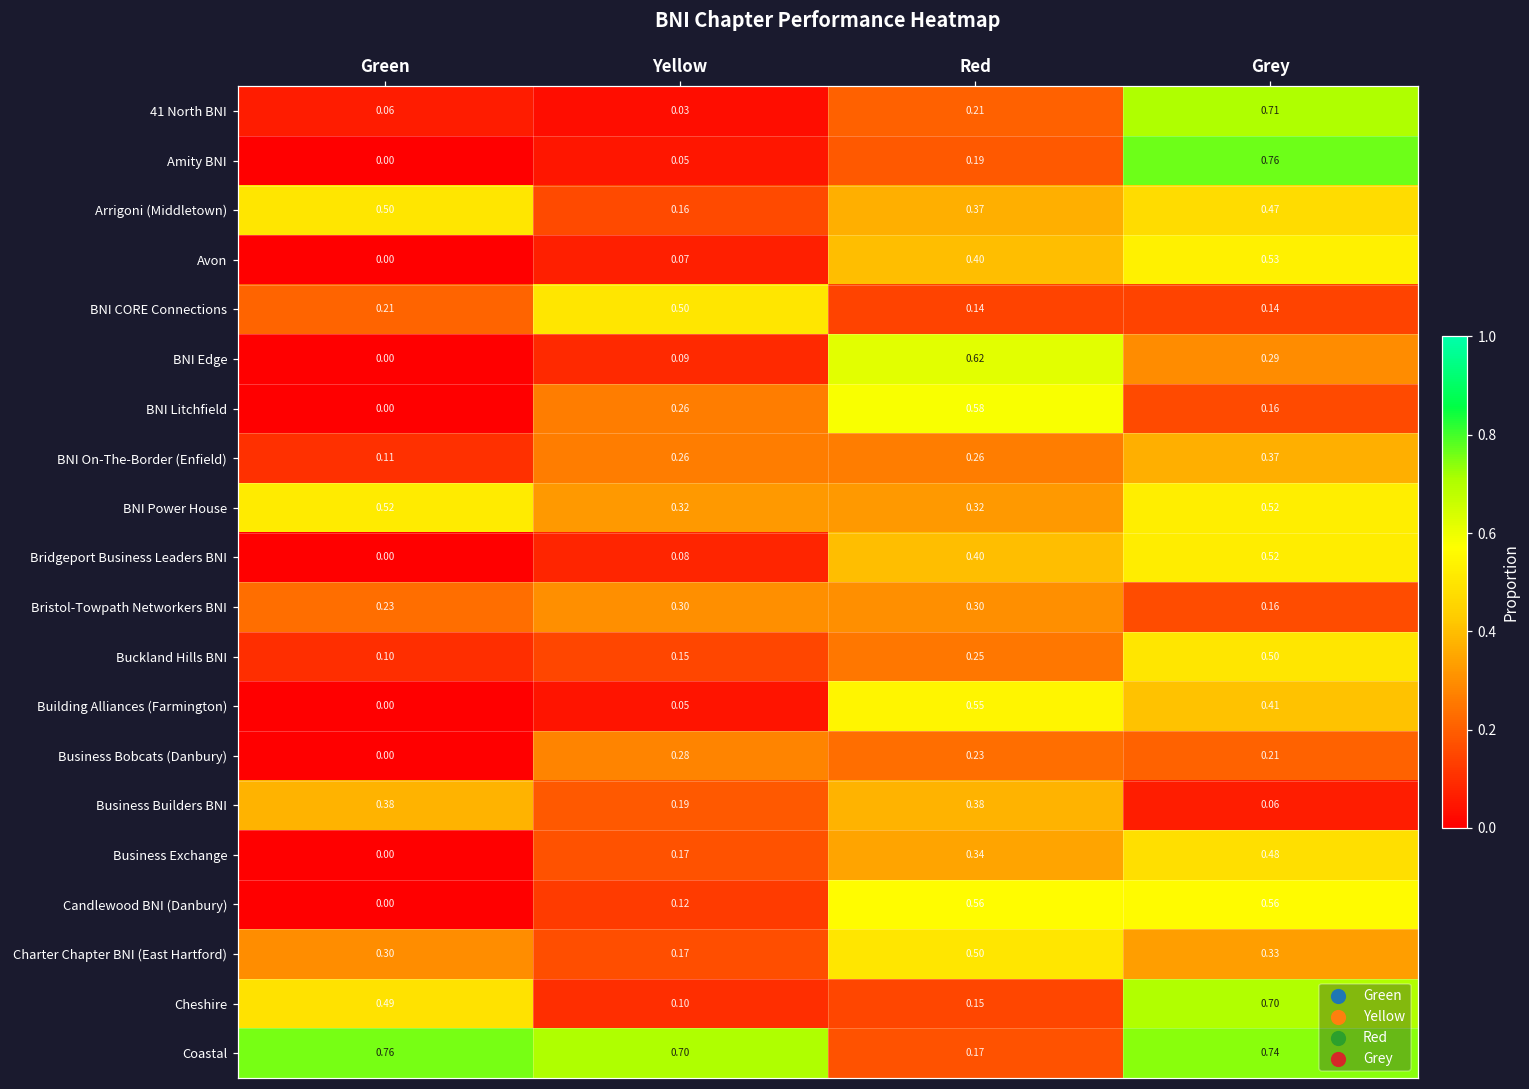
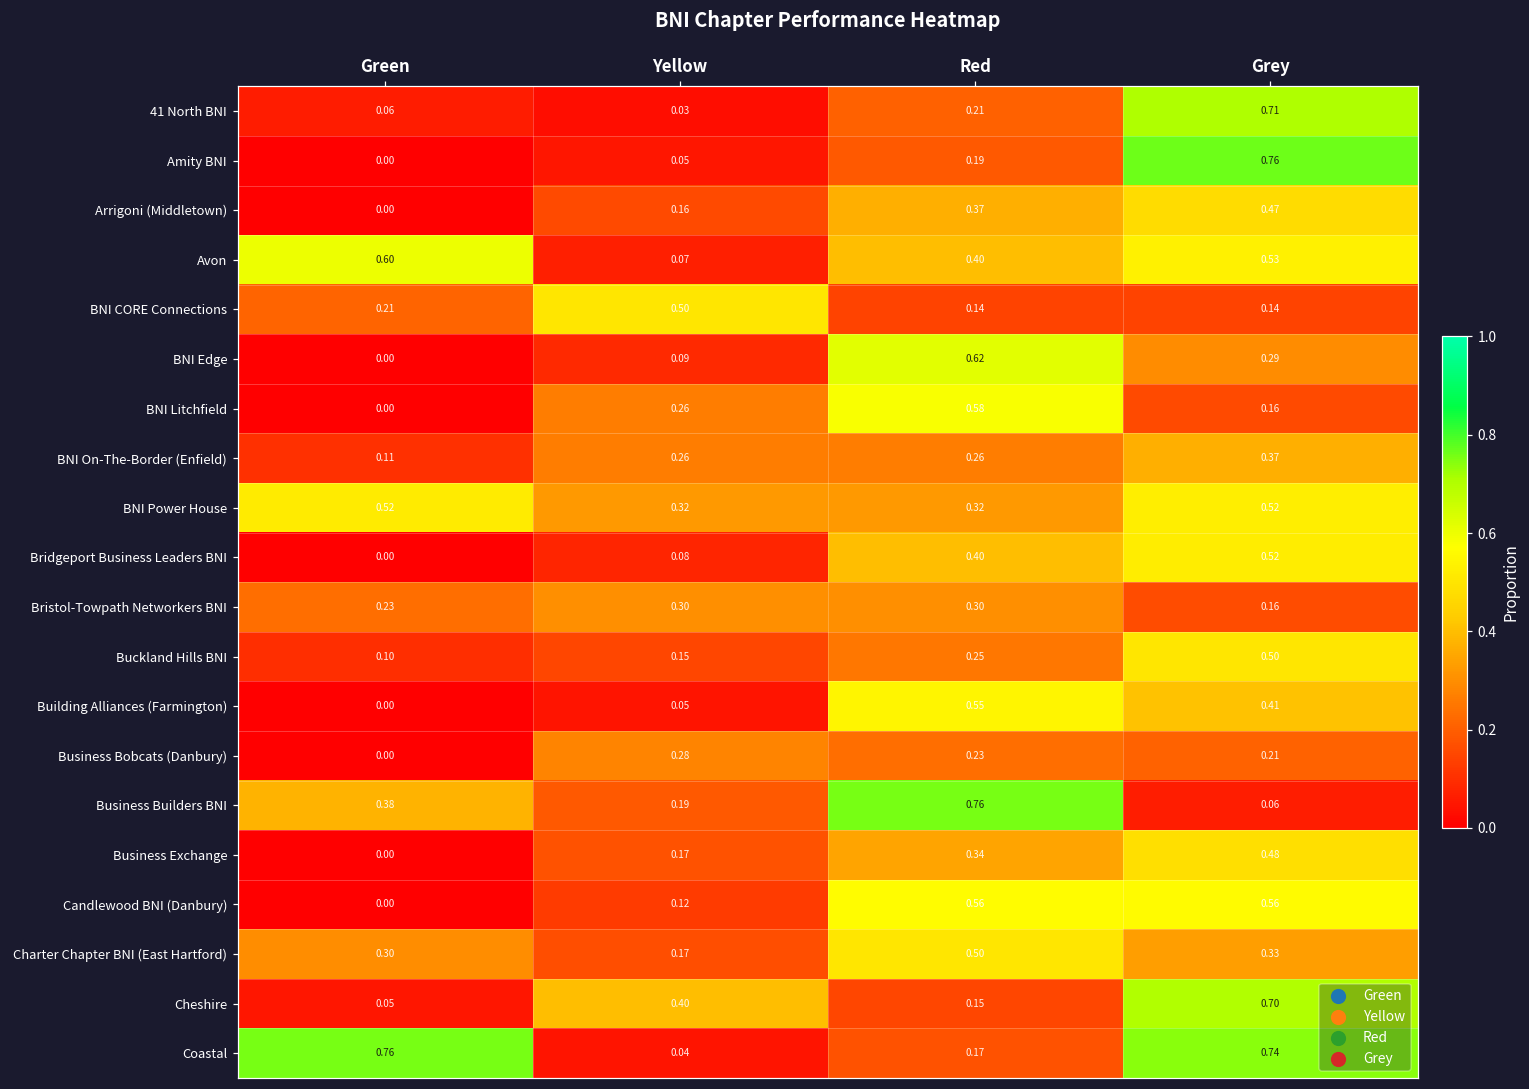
  {
    "41 North BNI": {
      "Green": 0.06,
      "Yellow": 0.03,
      "Red": 0.21,
      "Grey": 0.71
    },
    "Amity BNI": {
      "Green": 0.00,
      "Yellow": 0.05,
      "Red": 0.19,
      "Grey": 0.76
    },
    "Arrigoni (Middletown)": {
-     "Green": 0.50,
+     "Green": 0.00,
      "Yellow": 0.16,
      "Red": 0.37,
      "Grey": 0.47
    },
    "Avon": {
-     "Green": 0.00,
+     "Green": 0.60,
      "Yellow": 0.07,
      "Red": 0.40,
      "Grey": 0.53
    },
    "BNI CORE Connections": {
      "Green": 0.21,
      "Yellow": 0.50,
      "Red": 0.14,
      "Grey": 0.14
    },
    "BNI Edge": {
      "Green": 0.00,
      "Yellow": 0.09,
      "Red": 0.62,
      "Grey": 0.29
    },
    "BNI Litchfield": {
      "Green": 0.00,
      "Yellow": 0.26,
      "Red": 0.58,
      "Grey": 0.16
    },
    "BNI On-The-Border (Enfield)": {
      "Green": 0.11,
      "Yellow": 0.26,
      "Red": 0.26,
      "Grey": 0.37
    },
    "BNI Power House": {
      "Green": 0.52,
      "Yellow": 0.32,
      "Red": 0.32,
      "Grey": 0.52
    },
    "Bridgeport Business Leaders BNI": {
      "Green": 0.00,
      "Yellow": 0.08,
      "Red": 0.40,
      "Grey": 0.52
    },
    "Bristol-Towpath Networkers BNI": {
      "Green": 0.23,
      "Yellow": 0.30,
      "Red": 0.30,
      "Grey": 0.16
    },
    "Buckland Hills BNI": {
      "Green": 0.10,
      "Yellow": 0.15,
      "Red": 0.25,
      "Grey": 0.50
    },
    "Building Alliances (Farmington)": {
      "Green": 0.00,
      "Yellow": 0.05,
      "Red": 0.55,
      "Grey": 0.41
    },
    "Business Bobcats (Danbury)": {
      "Green": 0.00,
      "Yellow": 0.28,
      "Red": 0.23,
      "Grey": 0.21
    },
    "Business Builders BNI": {
      "Green": 0.38,
      "Yellow": 0.19,
-     "Red": 0.38,
+     "Red": 0.76,
      "Grey": 0.06
    },
    "Business Exchange": {
      "Green": 0.00,
      "Yellow": 0.17,
      "Red": 0.34,
      "Grey": 0.48
    },
    "Candlewood BNI (Danbury)": {
      "Green": 0.00,
      "Yellow": 0.12,
      "Red": 0.56,
      "Grey": 0.56
    },
    "Charter Chapter BNI (East Hartford)": {
      "Green": 0.30,
      "Yellow": 0.17,
      "Red": 0.50,
      "Grey": 0.33
    },
    "Cheshire": {
-     "Green": 0.49,
-     "Yellow": 0.10,
+     "Green": 0.05,
+     "Yellow": 0.40,
      "Red": 0.15,
      "Grey": 0.70
    },
    "Coastal": {
      "Green": 0.76,
-     "Yellow": 0.70,
+     "Yellow": 0.04,
      "Red": 0.17,
      "Grey": 0.74
    }
  }
